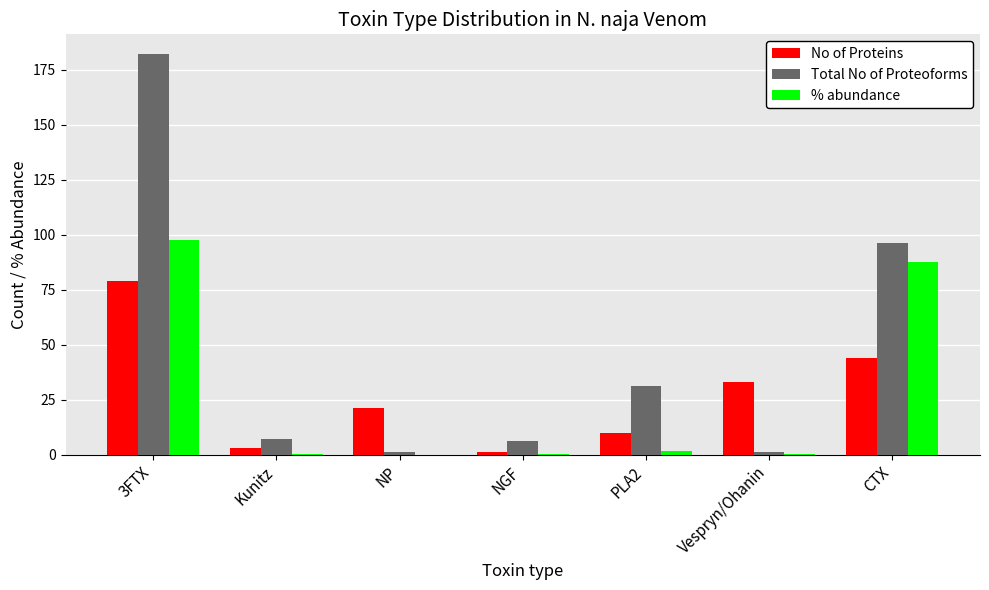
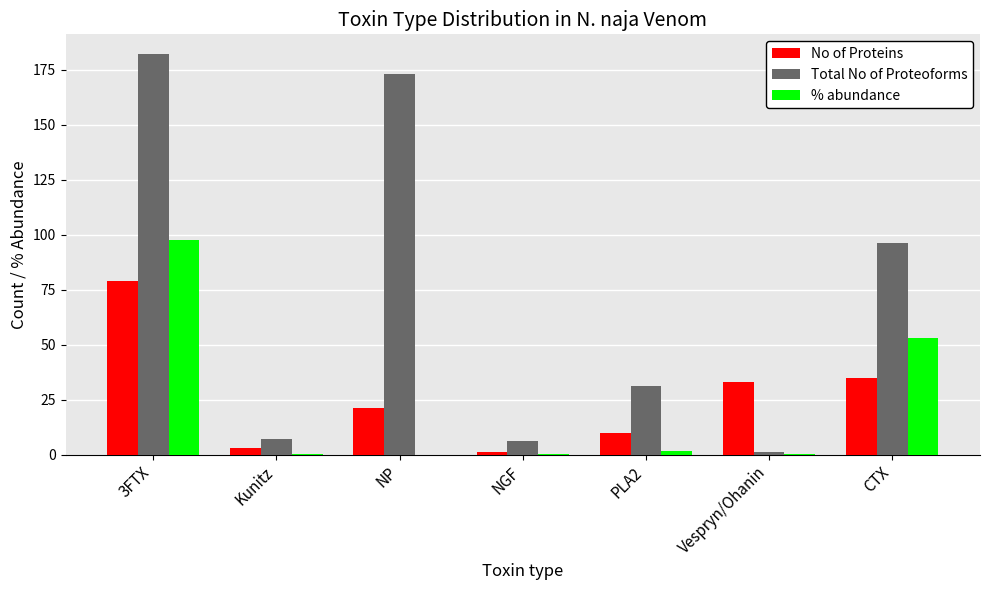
  {
    "No of Proteins": {
      "3FTX": 79,
      "Kunitz": 3,
      "NP": 21,
      "PLA2": 10,
      "Vespryn/Ohanin": 33,
-     "CTX": 44
+     "CTX": 35
    },
    "Total No of Proteoforms": {
      "3FTX": 182,
      "Kunitz": 7,
-     "NP": 1,
+     "NP": 173,
      "NGF": 6,
      "PLA2": 31,
      "CTX": 96
    },
    "% abundance": {
      "3FTX": 98,
      "PLA2": 2,
-     "CTX": 88
+     "CTX": 53
    }
  }
